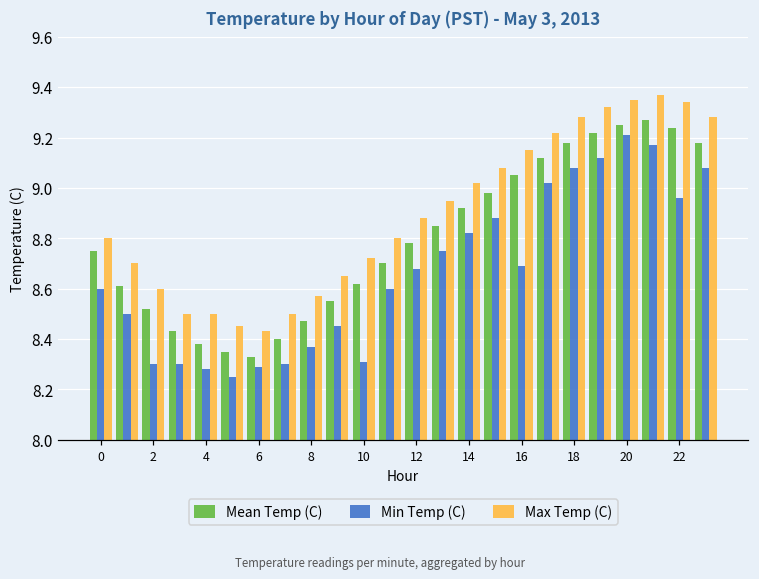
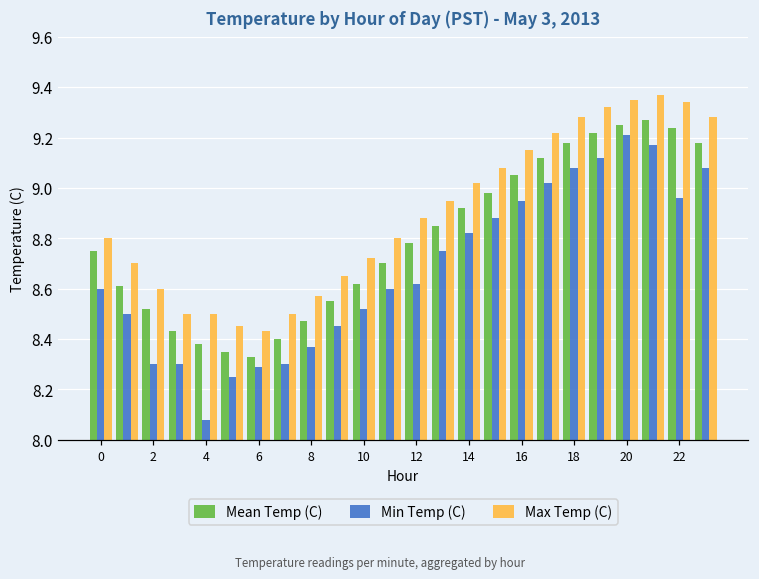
  {
    "Min Temp (C)": {
      "0": 8.60,
      "2": 8.30,
-     "4": 8.28,
+     "4": 8.08,
      "6": 8.29,
      "8": 8.37,
-     "10": 8.31,
-     "12": 8.68,
+     "10": 8.52,
+     "12": 8.62,
      "14": 8.82,
-     "16": 8.69,
+     "16": 8.95,
      "18": 9.08,
      "20": 9.21,
      "22": 8.96
    }
  }
